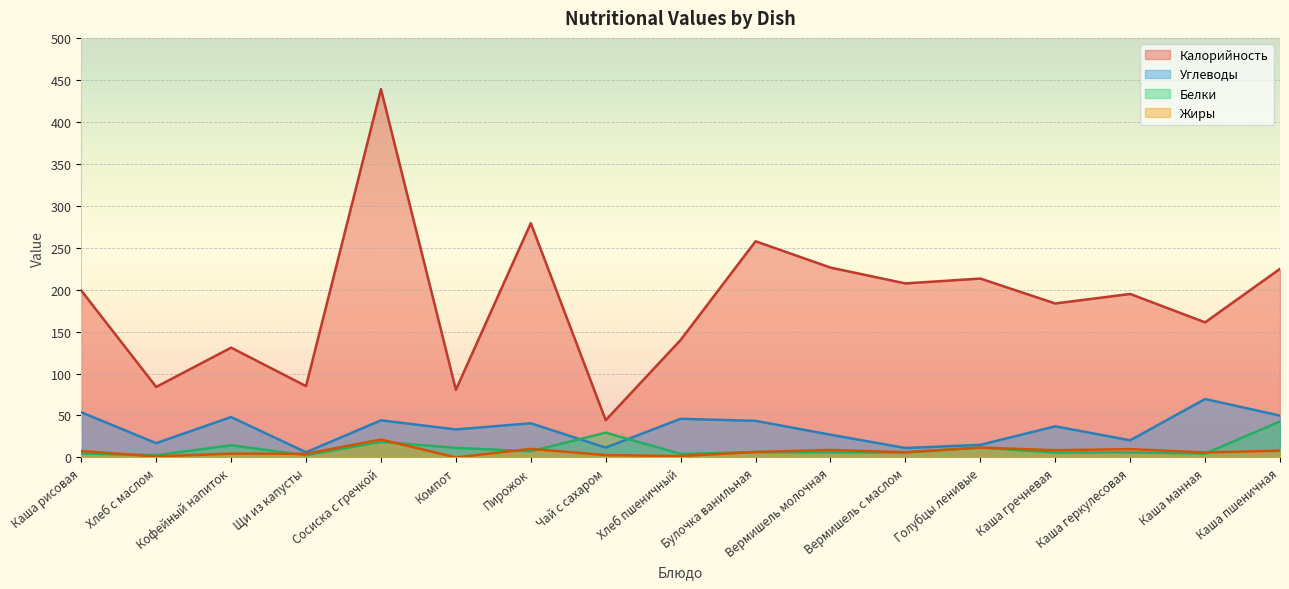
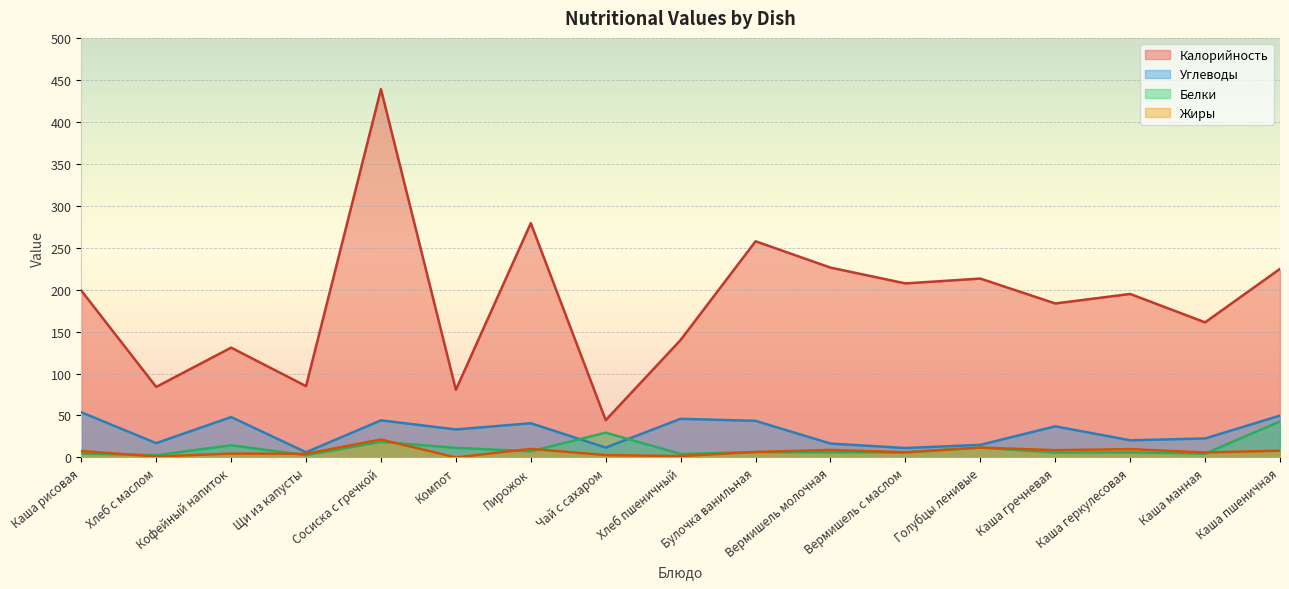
  {
    "Углеводы": {
      "Каша рисовая": 50,
      "Хлеб с маслом": 20,
      "Кофейный напиток": 50,
      "Сосиска с гречкой": 40,
      "Компот": 30,
      "Пирожок": 40,
      "Чай с сахаром": 10,
      "Хлеб пшеничный": 50,
      "Булочка ванильная": 40,
-     "Вермишель молочная": 30,
+     "Вермишель молочная": 20,
      "Вермишель с маслом": 10,
      "Голубцы ленивые": 10,
      "Каша гречневая": 40,
      "Каша геркулесовая": 20,
-     "Каша манная": 70,
+     "Каша манная": 20,
      "Каша пшеничная": 50
    },
    "Белки": {
      "Кофейный напиток": 10,
      "Компот": 10,
      "Чай с сахаром": 30,
      "Каша геркулесовая": 10,
      "Каша пшеничная": 40
    }
  }
